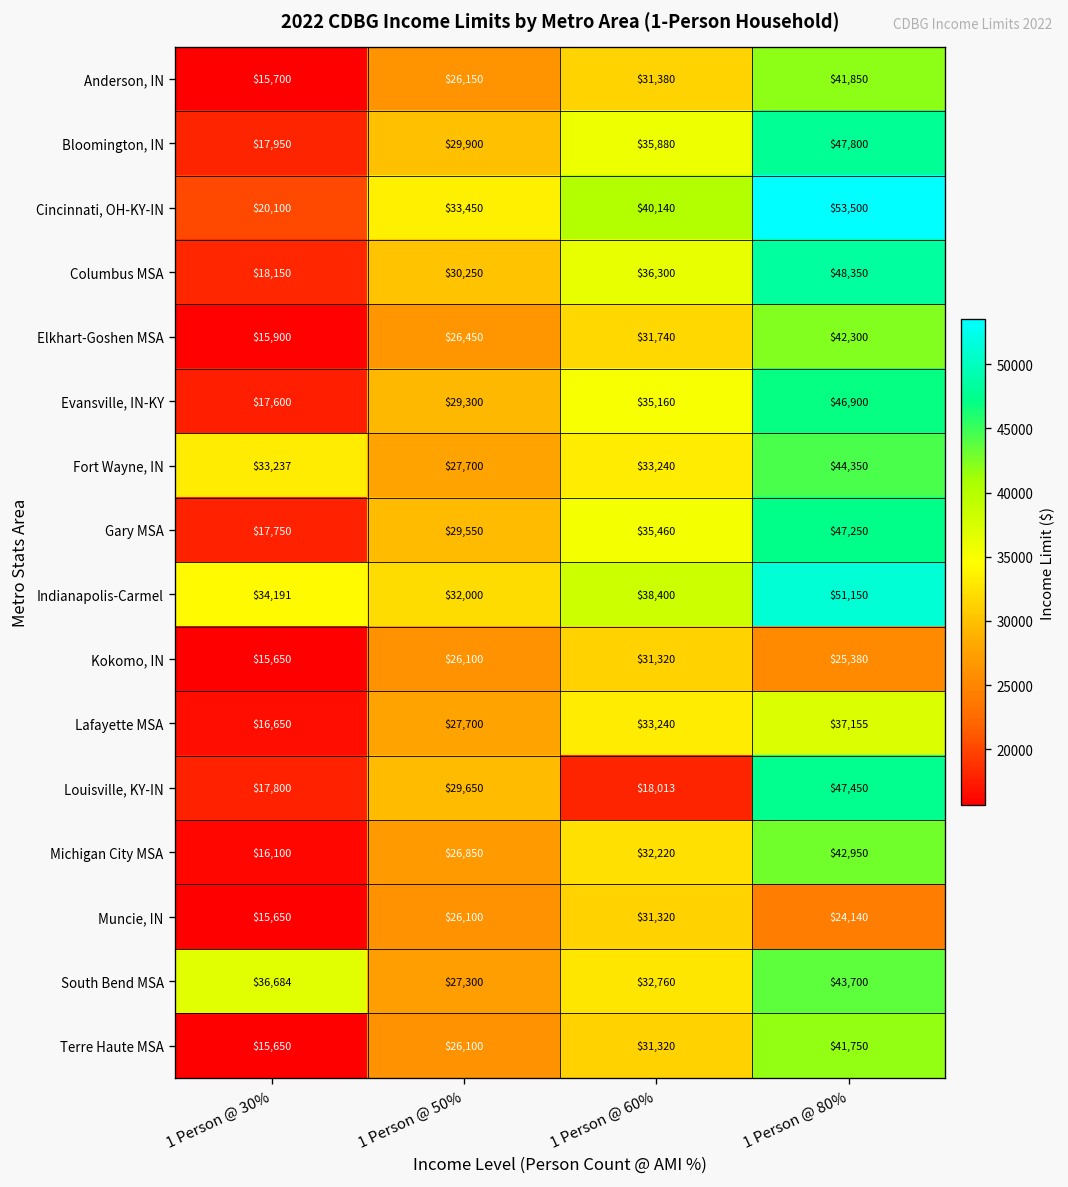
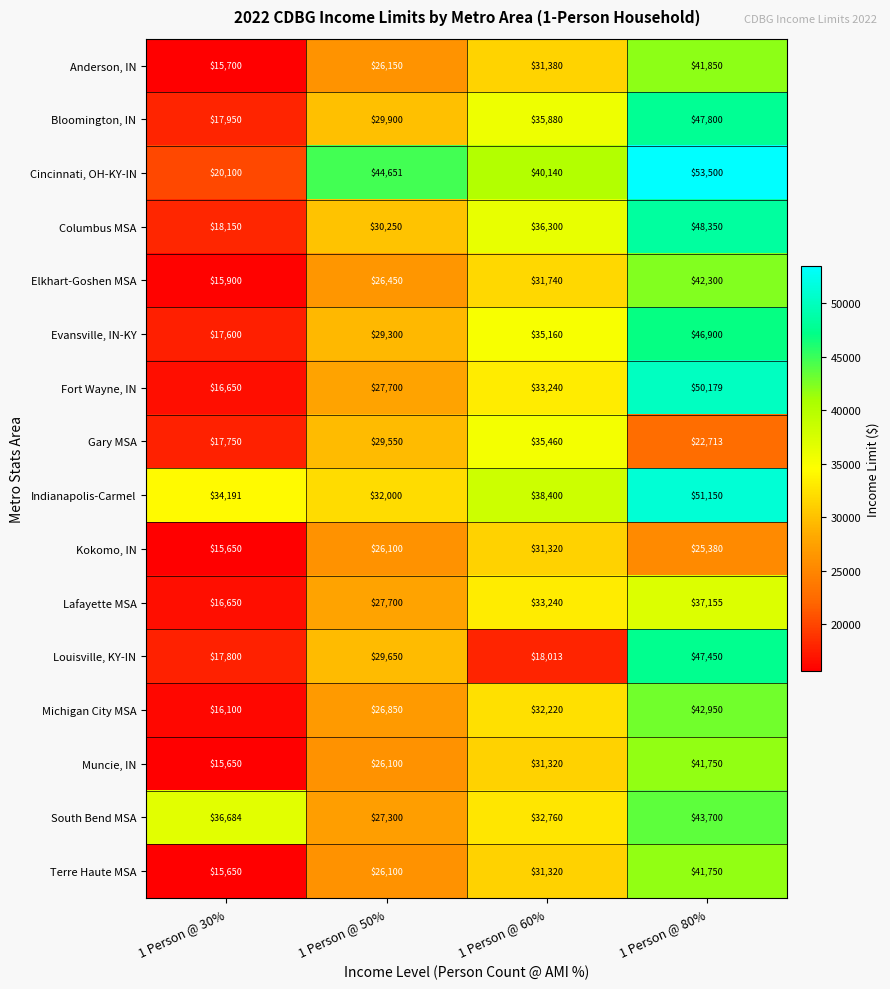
  {
    "Anderson, IN": {
      "1 Person @ 30%": "$15,700",
      "1 Person @ 50%": "$26,150",
      "1 Person @ 60%": "$31,380",
      "1 Person @ 80%": "$41,850"
    },
    "Bloomington, IN": {
      "1 Person @ 30%": "$17,950",
      "1 Person @ 50%": "$29,900",
      "1 Person @ 60%": "$35,880",
      "1 Person @ 80%": "$47,800"
    },
    "Cincinnati, OH-KY-IN": {
      "1 Person @ 30%": "$20,100",
-     "1 Person @ 50%": "$33,450",
+     "1 Person @ 50%": "$44,651",
      "1 Person @ 60%": "$40,140",
      "1 Person @ 80%": "$53,500"
    },
    "Columbus MSA": {
      "1 Person @ 30%": "$18,150",
      "1 Person @ 50%": "$30,250",
      "1 Person @ 60%": "$36,300",
      "1 Person @ 80%": "$48,350"
    },
    "Elkhart-Goshen MSA": {
      "1 Person @ 30%": "$15,900",
      "1 Person @ 50%": "$26,450",
      "1 Person @ 60%": "$31,740",
      "1 Person @ 80%": "$42,300"
    },
    "Evansville, IN-KY": {
      "1 Person @ 30%": "$17,600",
      "1 Person @ 50%": "$29,300",
      "1 Person @ 60%": "$35,160",
      "1 Person @ 80%": "$46,900"
    },
    "Fort Wayne, IN": {
-     "1 Person @ 30%": "$33,237",
+     "1 Person @ 30%": "$16,650",
      "1 Person @ 50%": "$27,700",
      "1 Person @ 60%": "$33,240",
-     "1 Person @ 80%": "$44,350"
+     "1 Person @ 80%": "$50,179"
    },
    "Gary MSA": {
      "1 Person @ 30%": "$17,750",
      "1 Person @ 50%": "$29,550",
      "1 Person @ 60%": "$35,460",
-     "1 Person @ 80%": "$47,250"
+     "1 Person @ 80%": "$22,713"
    },
    "Indianapolis-Carmel": {
      "1 Person @ 30%": "$34,191",
      "1 Person @ 50%": "$32,000",
      "1 Person @ 60%": "$38,400",
      "1 Person @ 80%": "$51,150"
    },
    "Kokomo, IN": {
      "1 Person @ 30%": "$15,650",
      "1 Person @ 50%": "$26,100",
      "1 Person @ 60%": "$31,320",
      "1 Person @ 80%": "$25,380"
    },
    "Lafayette MSA": {
      "1 Person @ 30%": "$16,650",
      "1 Person @ 50%": "$27,700",
      "1 Person @ 60%": "$33,240",
      "1 Person @ 80%": "$37,155"
    },
    "Louisville, KY-IN": {
      "1 Person @ 30%": "$17,800",
      "1 Person @ 50%": "$29,650",
      "1 Person @ 60%": "$18,013",
      "1 Person @ 80%": "$47,450"
    },
    "Michigan City MSA": {
      "1 Person @ 30%": "$16,100",
      "1 Person @ 50%": "$26,850",
      "1 Person @ 60%": "$32,220",
      "1 Person @ 80%": "$42,950"
    },
    "Muncie, IN": {
      "1 Person @ 30%": "$15,650",
      "1 Person @ 50%": "$26,100",
      "1 Person @ 60%": "$31,320",
-     "1 Person @ 80%": "$24,140"
+     "1 Person @ 80%": "$41,750"
    },
    "South Bend MSA": {
      "1 Person @ 30%": "$36,684",
      "1 Person @ 50%": "$27,300",
      "1 Person @ 60%": "$32,760",
      "1 Person @ 80%": "$43,700"
    },
    "Terre Haute MSA": {
      "1 Person @ 30%": "$15,650",
      "1 Person @ 50%": "$26,100",
      "1 Person @ 60%": "$31,320",
      "1 Person @ 80%": "$41,750"
    }
  }
